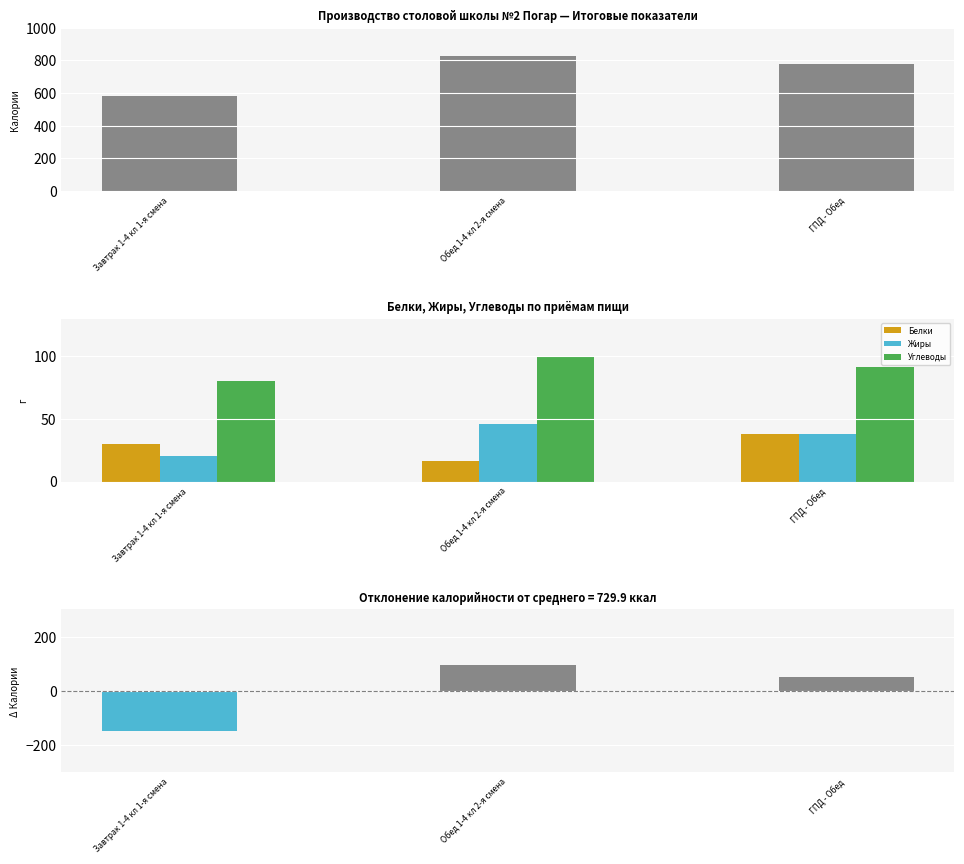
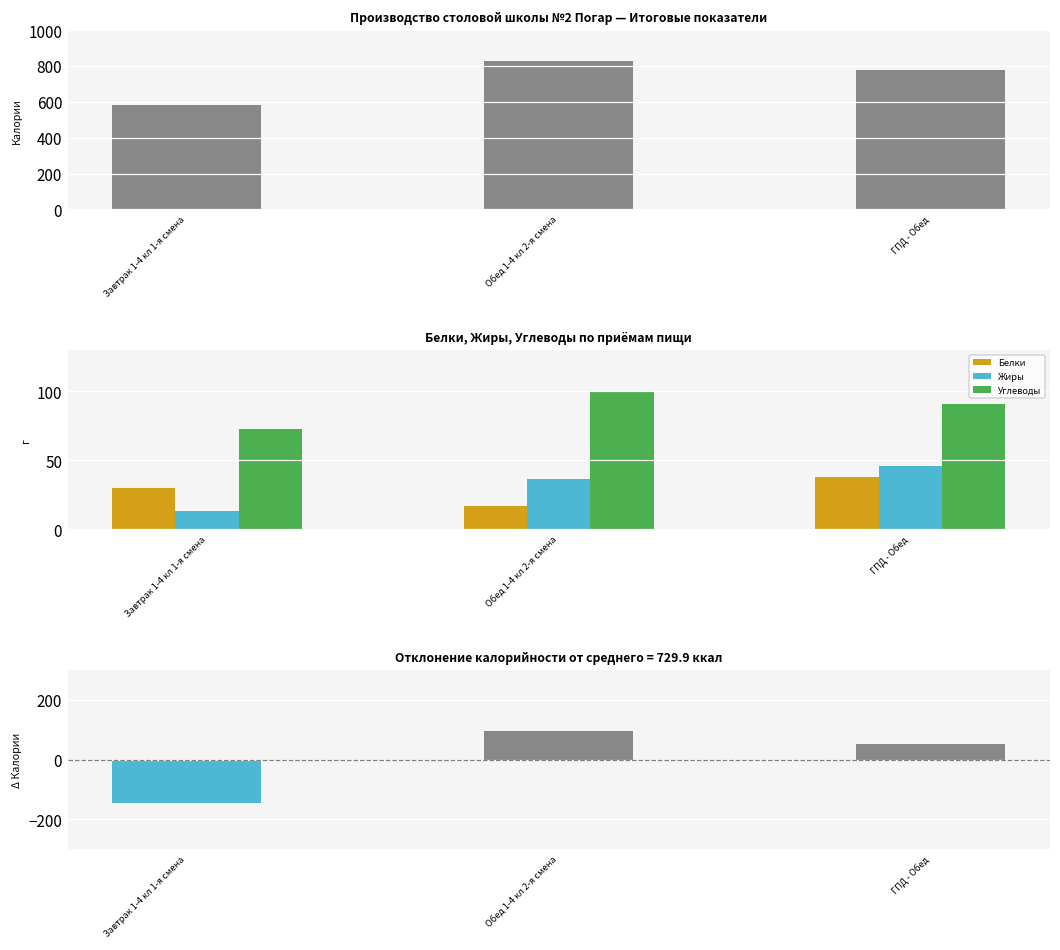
  {
    "Производство столовой школы №2 Погар — Итоговые показатели": {
      "Завтрак 1-4 кл 1-я смена": 580,
      "Обед 1-4 кл 2-я смена": 830,
      "ГПД - Обед": 780
    },
    "Белки, Жиры, Углеводы по приёмам пищи": {
      "Белки": {
        "Завтрак 1-4 кл 1-я смена": 30,
        "Обед 1-4 кл 2-я смена": 17,
        "ГПД - Обед": 38
      },
      "Жиры": {
-       "Завтрак 1-4 кл 1-я смена": 21,
-       "Обед 1-4 кл 2-я смена": 46,
-       "ГПД - Обед": 38
+       "Завтрак 1-4 кл 1-я смена": 13,
+       "Обед 1-4 кл 2-я смена": 36,
+       "ГПД - Обед": 46
      },
      "Углеводы": {
-       "Завтрак 1-4 кл 1-я смена": 80,
+       "Завтрак 1-4 кл 1-я смена": 73,
        "Обед 1-4 кл 2-я смена": 99,
        "ГПД - Обед": 91
      }
    },
    "Отклонение калорийности от среднего = 729.9 ккал": {
      "Завтрак 1-4 кл 1-я смена": -150,
      "Обед 1-4 кл 2-я смена": 100,
      "ГПД - Обед": 50
    }
  }
